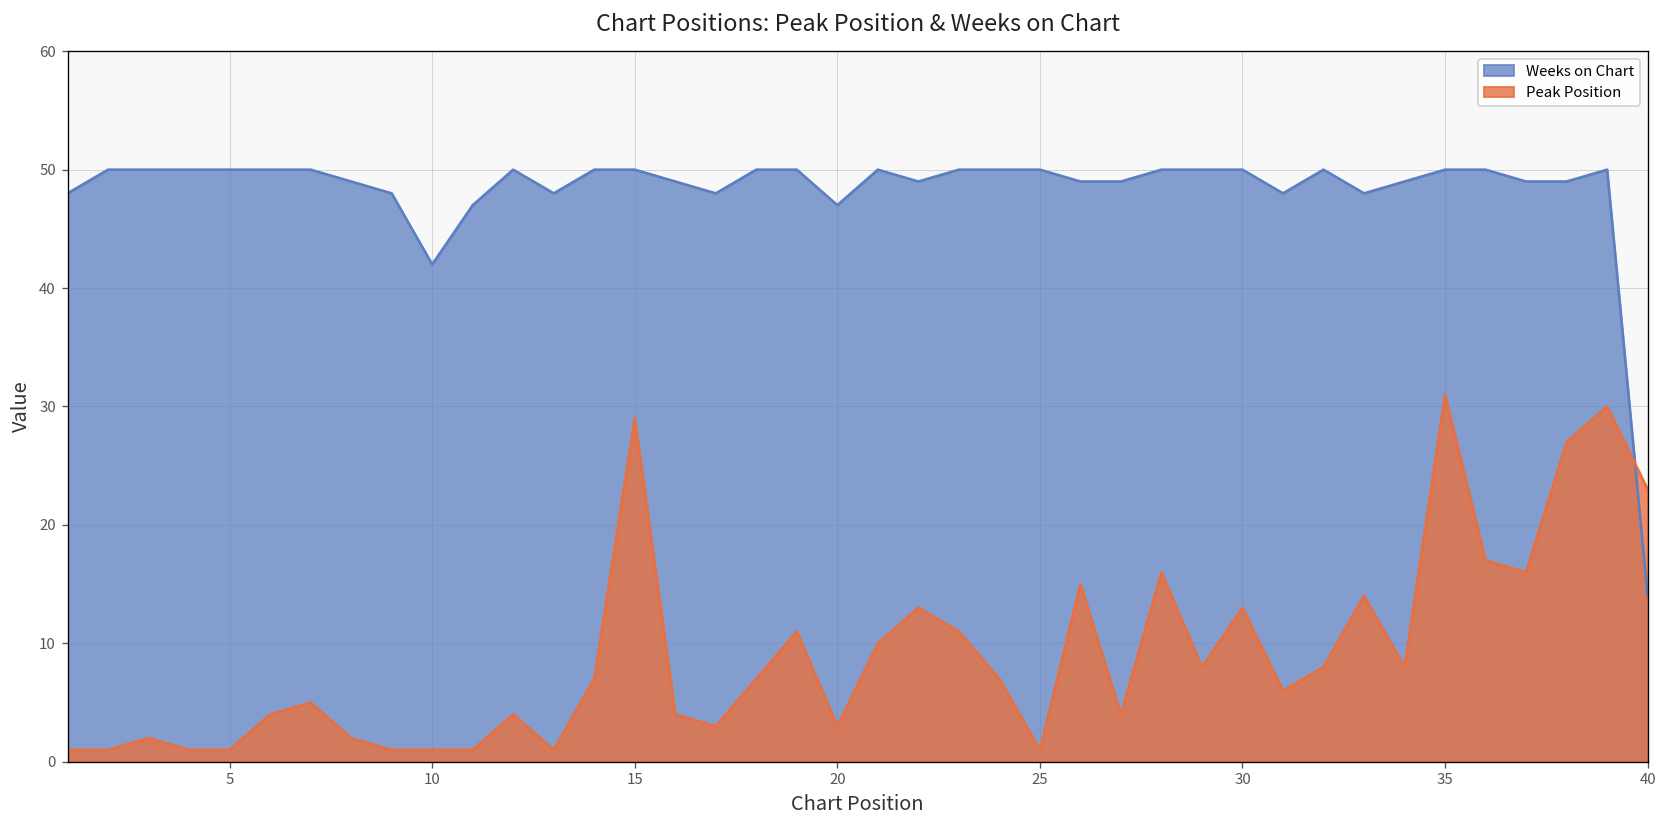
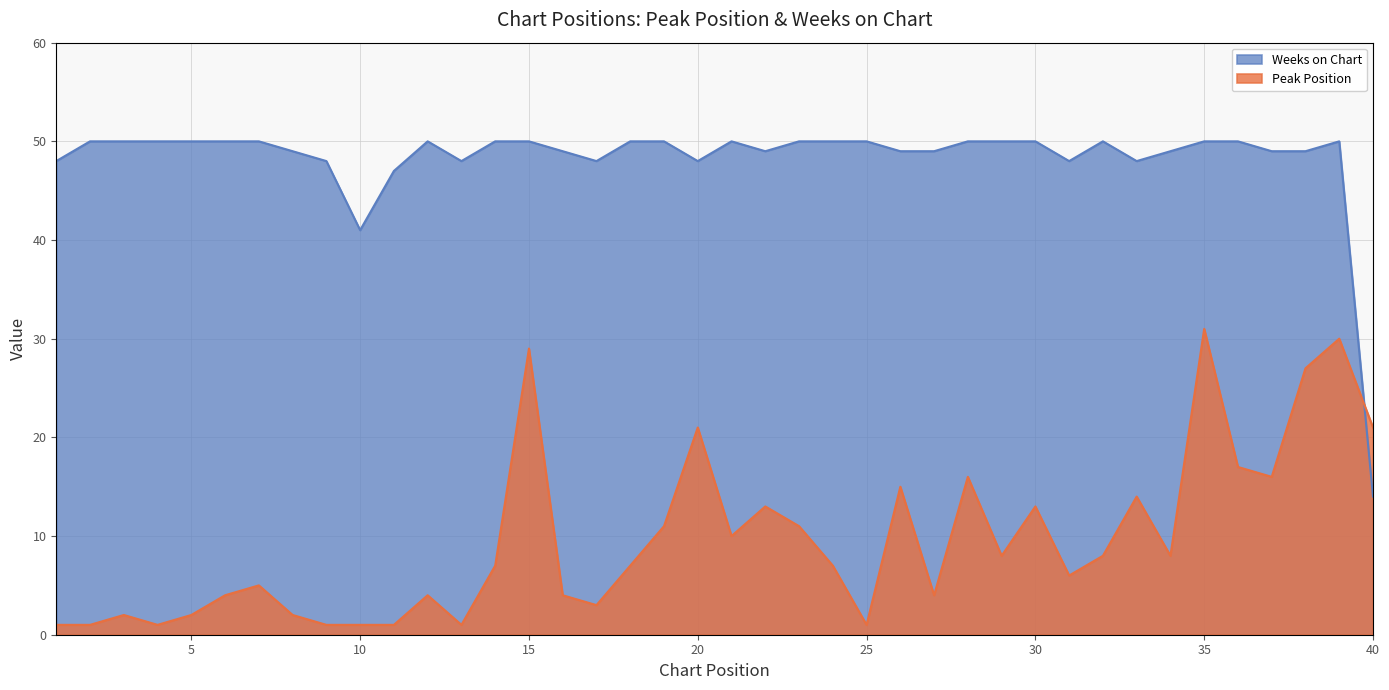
  {
    "Weeks on Chart": {
      "5": 50,
-     "10": 42,
+     "10": 41,
      "15": 50,
-     "20": 47,
+     "20": 48,
      "25": 50,
      "30": 50,
      "35": 50,
      "40": 14
    },
    "Peak Position": {
-     "5": 1,
+     "5": 2,
      "10": 1,
      "15": 29,
-     "20": 3,
+     "20": 21,
      "25": 1,
      "30": 13,
      "35": 31,
-     "40": 23
+     "40": 21
    }
  }
